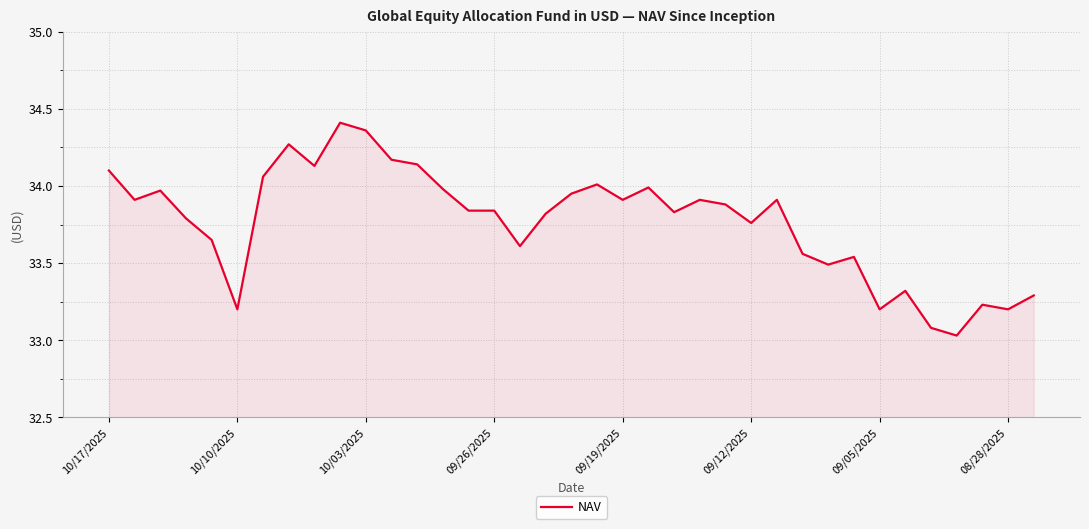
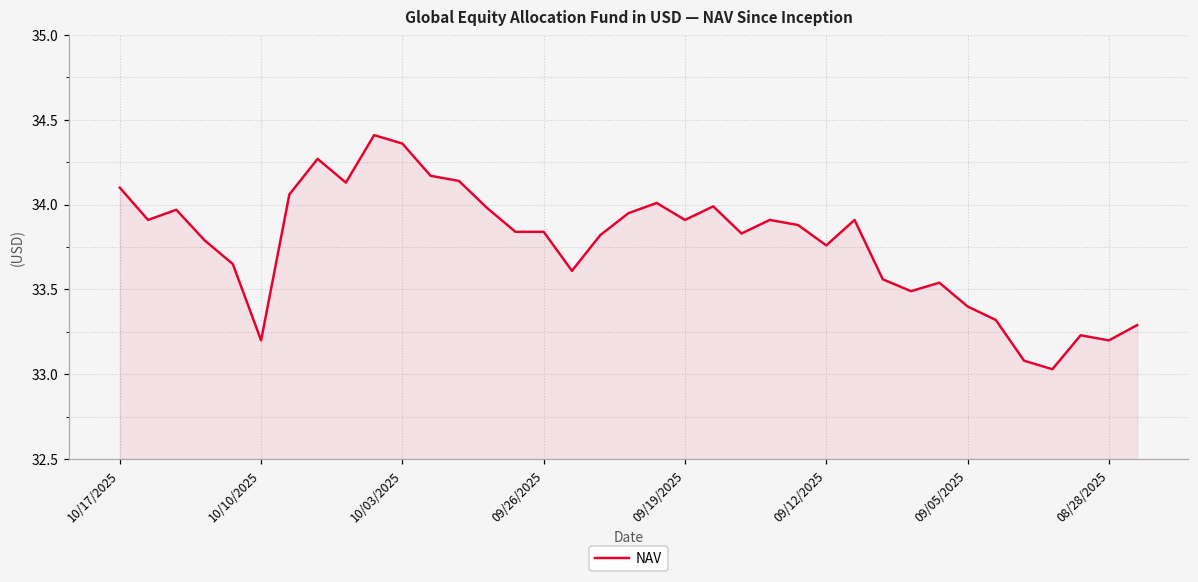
  {
    "10/17/2025": 34.1,
    "10/10/2025": 33.2,
    "10/03/2025": 34.36,
    "09/26/2025": 33.84,
    "09/19/2025": 33.9,
    "09/12/2025": 33.76,
-   "09/05/2025": 33.2,
+   "09/05/2025": 33.4,
    "08/28/2025": 33.2
  }
